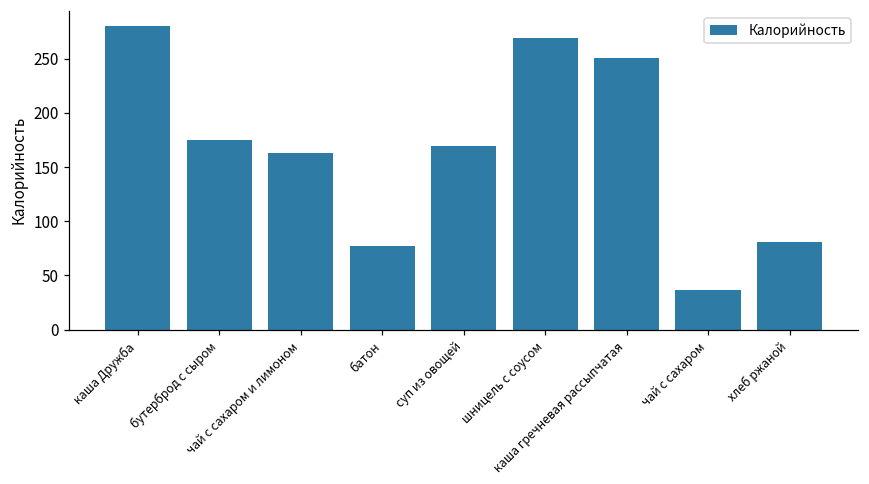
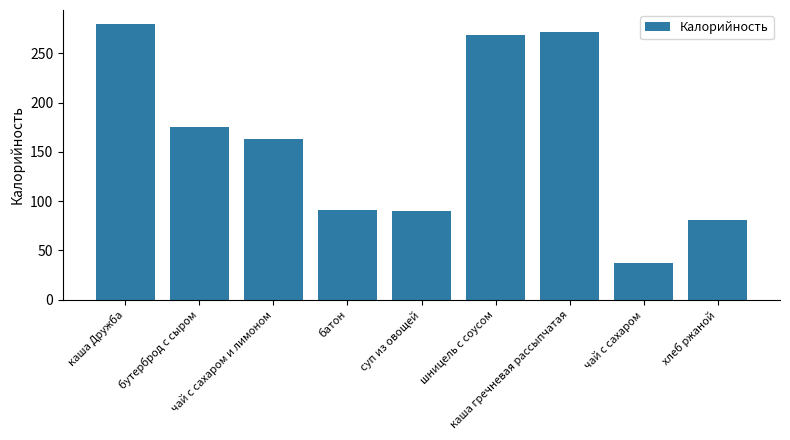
  {
    "каша Дружба": 280,
    "бутерброд с сыром": 180,
    "чай с сахаром и лимоном": 160,
-   "батон": 80,
-   "суп из овощей": 170,
+   "батон": 90,
+   "суп из овощей": 90,
    "шницель с соусом": 270,
-   "каша гречневая рассыпчатая": 250,
+   "каша гречневая рассыпчатая": 270,
    "чай с сахаром": 40,
    "хлеб ржаной": 80
  }
